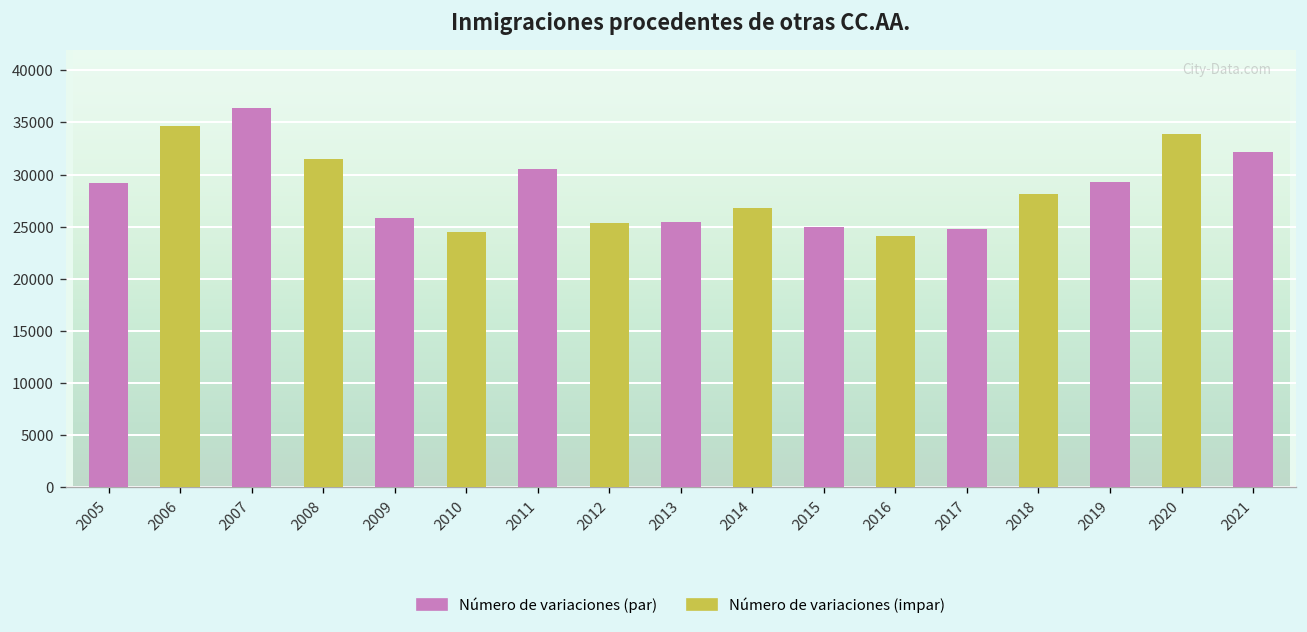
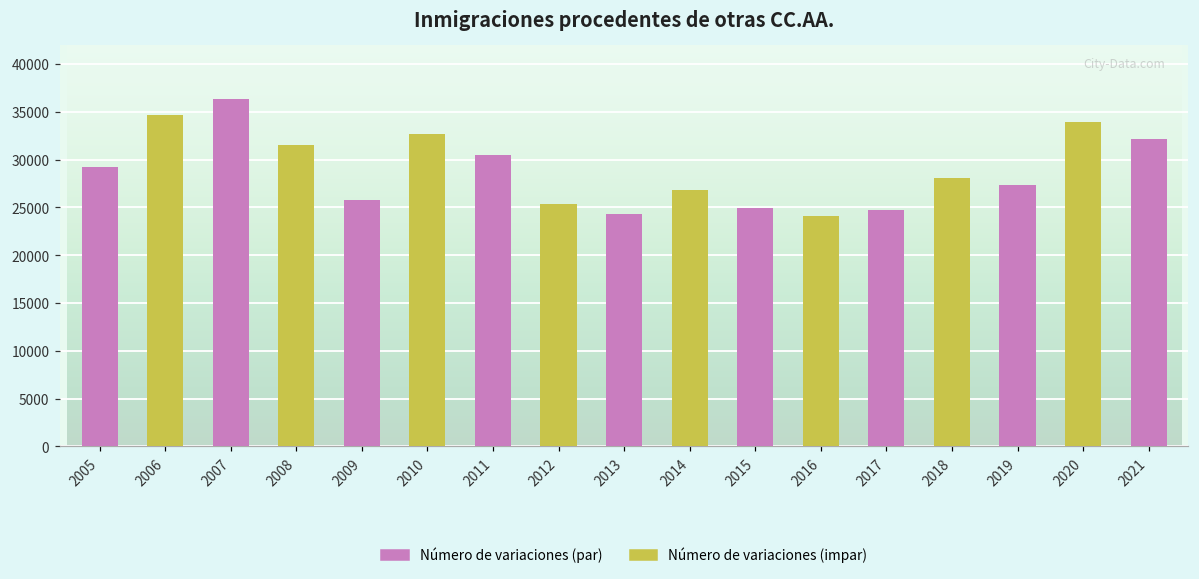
  {
    "2005": 29000,
    "2006": 35000,
    "2007": 36000,
    "2008": 32000,
    "2009": 26000,
-   "2010": 24000,
+   "2010": 33000,
    "2011": 31000,
    "2012": 25000,
-   "2013": 25000,
+   "2013": 24000,
    "2014": 27000,
    "2015": 25000,
    "2016": 24000,
    "2017": 25000,
    "2018": 28000,
-   "2019": 29000,
+   "2019": 27000,
    "2020": 34000,
    "2021": 32000
  }
